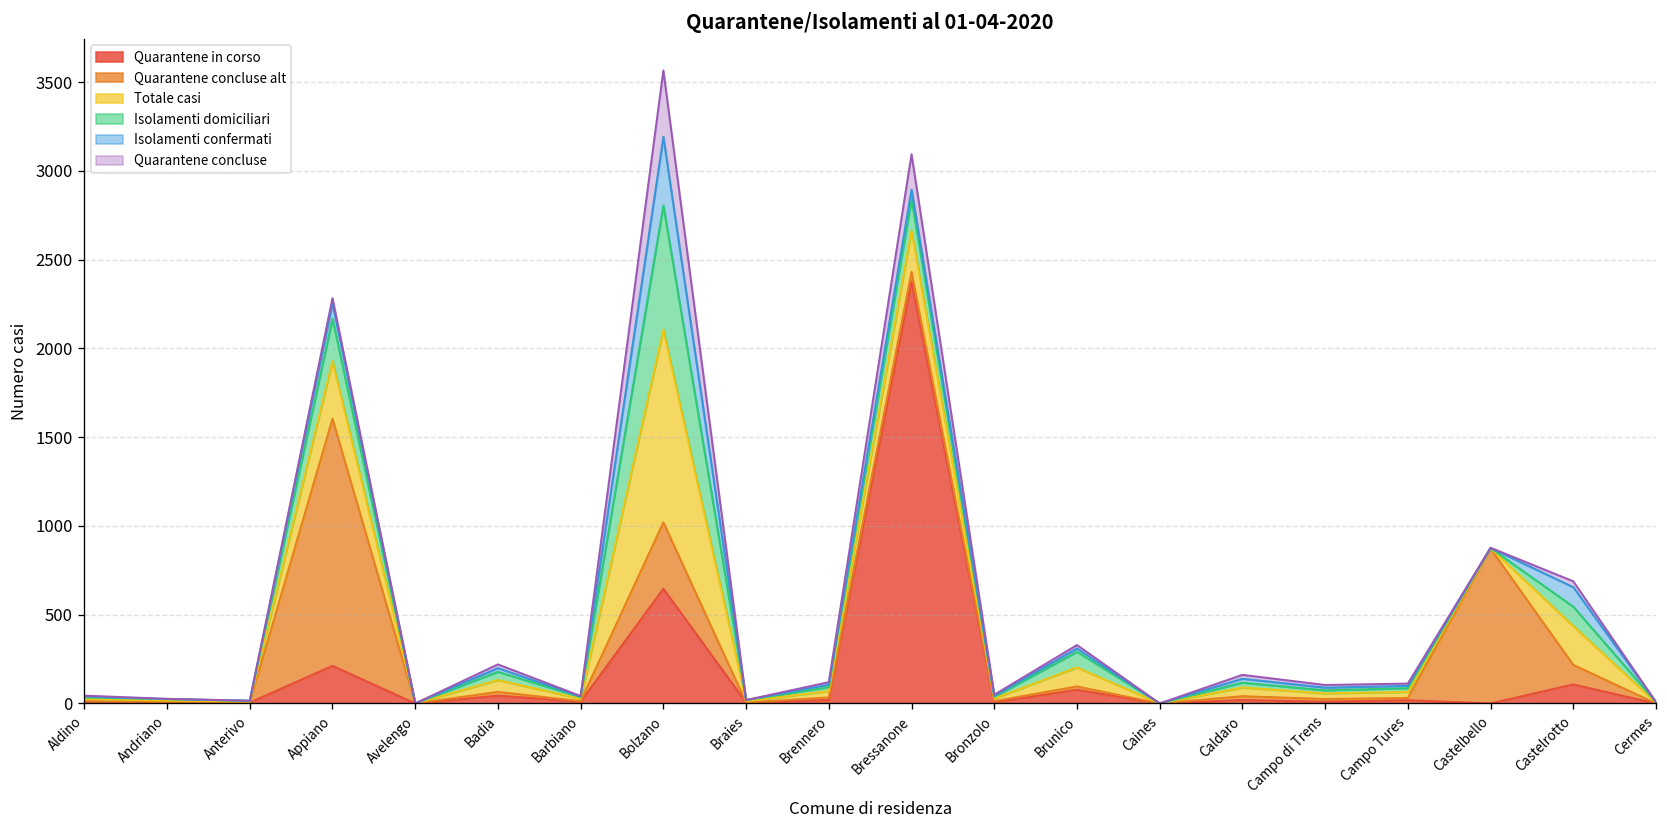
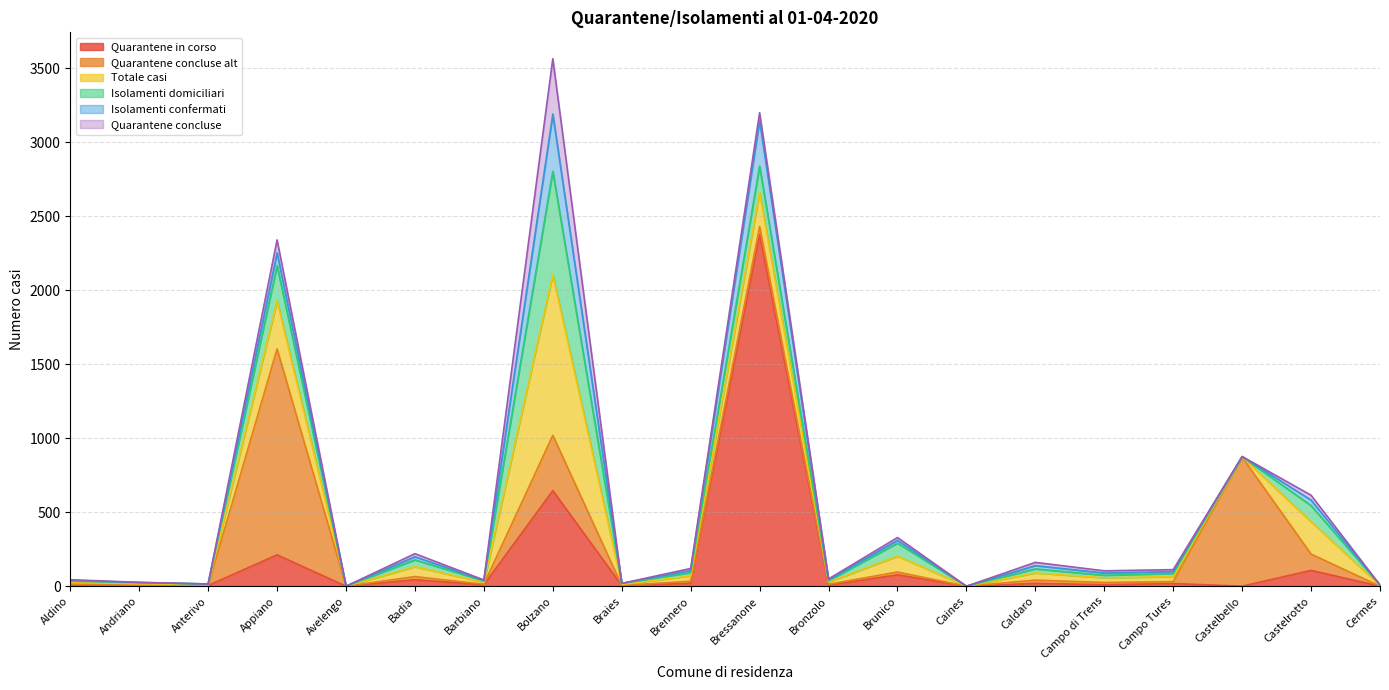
  {
    "Totale casi": {
      "Appiano": 330,
      "Badia": 70,
      "Bolzano": 1090,
      "Brennero": 40,
      "Bressanone": 230,
      "Brunico": 110,
      "Caldaro": 50,
      "Campo Tures": 30,
      "Castelrotto": 220
    },
    "Isolamenti domiciliari": {
      "Appiano": 240,
      "Badia": 50,
      "Bolzano": 700,
      "Bressanone": 180,
      "Brunico": 90,
      "Caldaro": 30,
      "Castelrotto": 110
    },
    "Isolamenti confermati": {
      "Appiano": 90,
      "Badia": 20,
      "Bolzano": 390,
-     "Bressanone": 60,
+     "Bressanone": 310,
      "Brunico": 20,
      "Caldaro": 20,
-     "Castelrotto": 110
+     "Castelrotto": 40
    },
    "Quarantene concluse": {
-     "Appiano": 30,
+     "Appiano": 90,
      "Badia": 20,
      "Bolzano": 370,
-     "Bressanone": 200,
+     "Bressanone": 60,
      "Brunico": 20,
      "Caldaro": 20,
      "Castelrotto": 30
    }
  }
